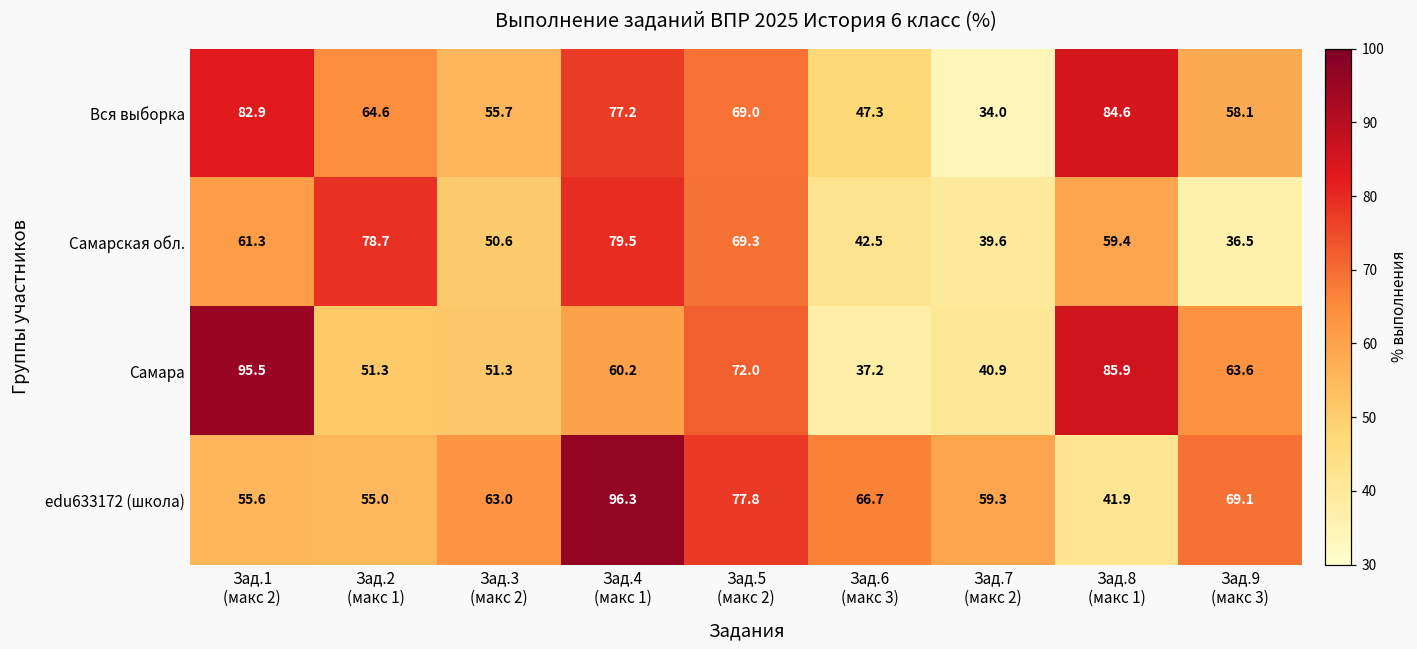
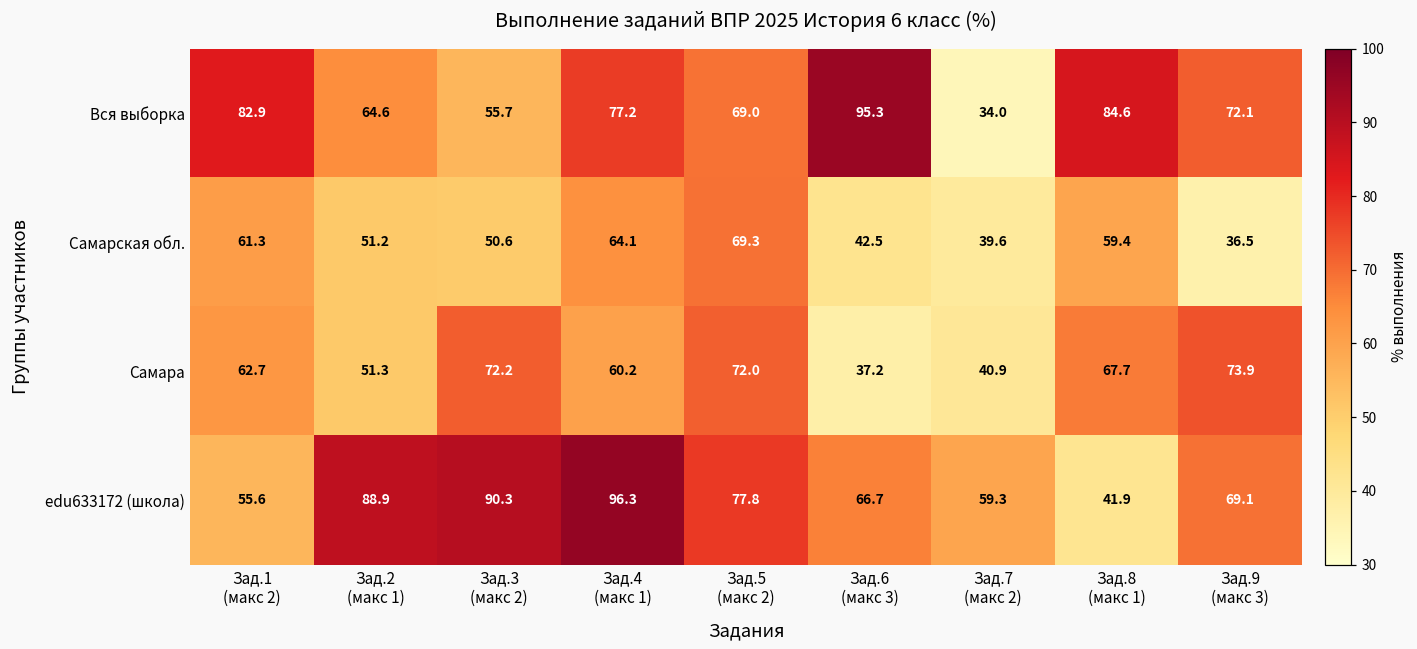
  {
    "Вся выборка": {
      "Зад.1 (макс 2)": 82.9,
      "Зад.2 (макс 1)": 64.6,
      "Зад.3 (макс 2)": 55.7,
      "Зад.4 (макс 1)": 77.2,
      "Зад.5 (макс 2)": 69.0,
-     "Зад.6 (макс 3)": 47.3,
+     "Зад.6 (макс 3)": 95.3,
      "Зад.7 (макс 2)": 34.0,
      "Зад.8 (макс 1)": 84.6,
-     "Зад.9 (макс 3)": 58.1
+     "Зад.9 (макс 3)": 72.1
    },
    "Самарская обл.": {
      "Зад.1 (макс 2)": 61.3,
-     "Зад.2 (макс 1)": 78.7,
+     "Зад.2 (макс 1)": 51.2,
      "Зад.3 (макс 2)": 50.6,
-     "Зад.4 (макс 1)": 79.5,
+     "Зад.4 (макс 1)": 64.1,
      "Зад.5 (макс 2)": 69.3,
      "Зад.6 (макс 3)": 42.5,
      "Зад.7 (макс 2)": 39.6,
      "Зад.8 (макс 1)": 59.4,
      "Зад.9 (макс 3)": 36.5
    },
    "Самара": {
-     "Зад.1 (макс 2)": 95.5,
+     "Зад.1 (макс 2)": 62.7,
      "Зад.2 (макс 1)": 51.3,
-     "Зад.3 (макс 2)": 51.3,
+     "Зад.3 (макс 2)": 72.2,
      "Зад.4 (макс 1)": 60.2,
      "Зад.5 (макс 2)": 72.0,
      "Зад.6 (макс 3)": 37.2,
      "Зад.7 (макс 2)": 40.9,
-     "Зад.8 (макс 1)": 85.9,
-     "Зад.9 (макс 3)": 63.6
+     "Зад.8 (макс 1)": 67.7,
+     "Зад.9 (макс 3)": 73.9
    },
    "edu633172 (школа)": {
      "Зад.1 (макс 2)": 55.6,
-     "Зад.2 (макс 1)": 55.0,
-     "Зад.3 (макс 2)": 63.0,
+     "Зад.2 (макс 1)": 88.9,
+     "Зад.3 (макс 2)": 90.3,
      "Зад.4 (макс 1)": 96.3,
      "Зад.5 (макс 2)": 77.8,
      "Зад.6 (макс 3)": 66.7,
      "Зад.7 (макс 2)": 59.3,
      "Зад.8 (макс 1)": 41.9,
      "Зад.9 (макс 3)": 69.1
    }
  }
